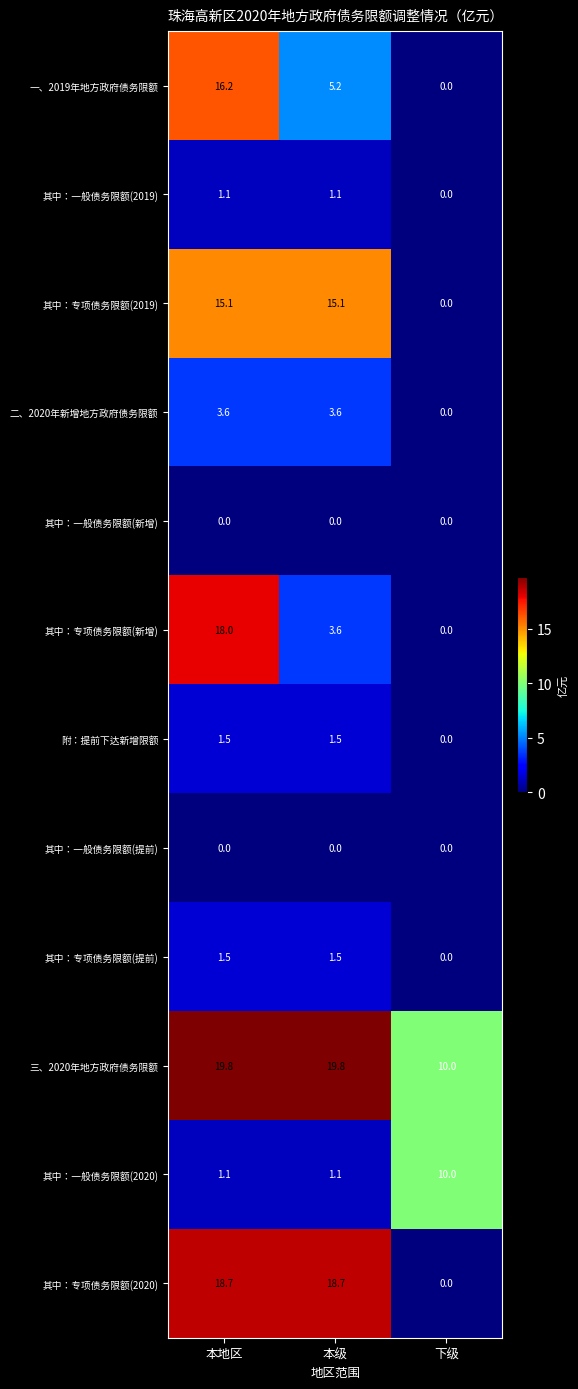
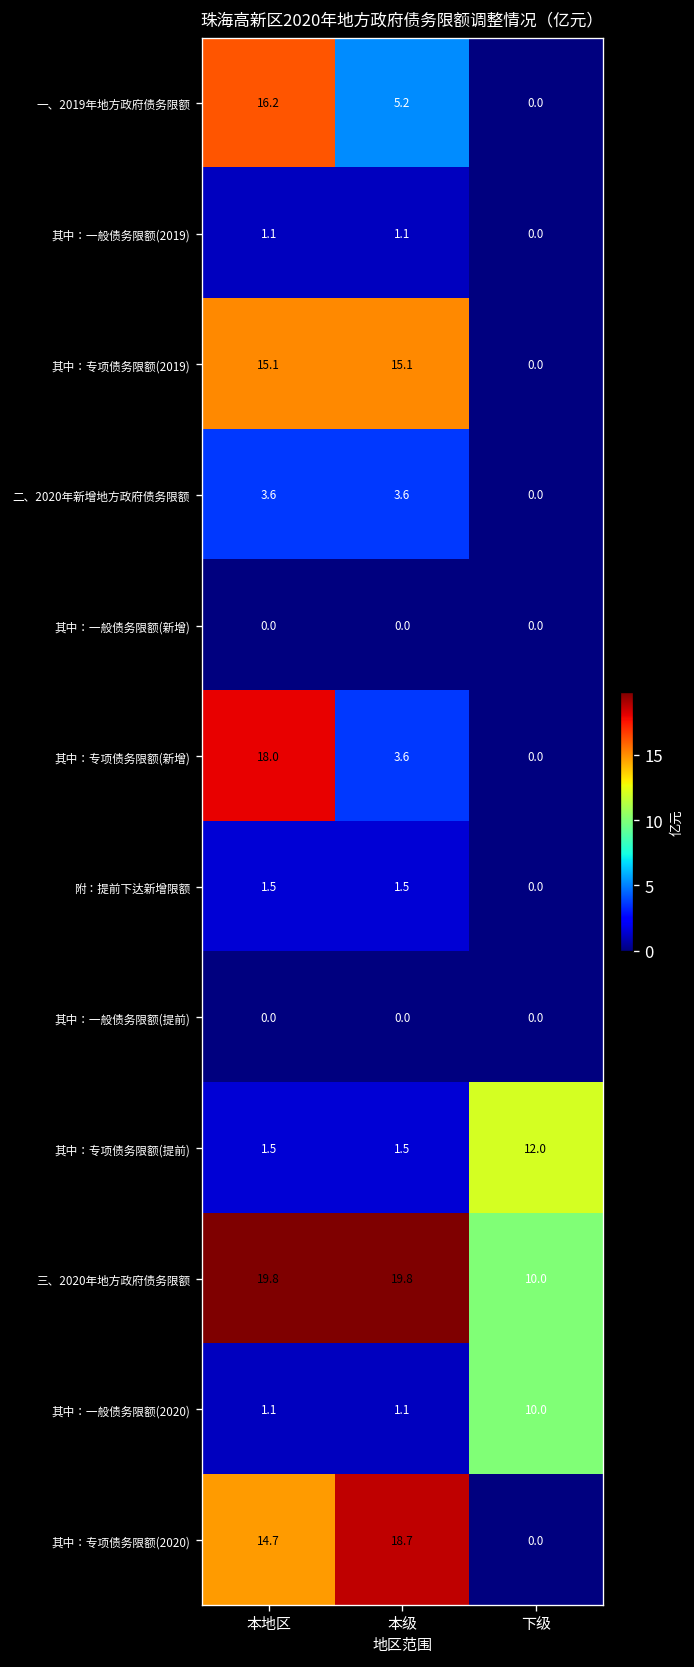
  {
    "一、2019年地方政府债务限额": {
      "本地区": 16.2,
      "本级": 5.2,
      "下级": 0.0
    },
    "其中：一般债务限额(2019)": {
      "本地区": 1.1,
      "本级": 1.1,
      "下级": 0.0
    },
    "其中：专项债务限额(2019)": {
      "本地区": 15.1,
      "本级": 15.1,
      "下级": 0.0
    },
    "二、2020年新增地方政府债务限额": {
      "本地区": 3.6,
      "本级": 3.6,
      "下级": 0.0
    },
    "其中：一般债务限额(新增)": {
      "本地区": 0.0,
      "本级": 0.0,
      "下级": 0.0
    },
    "其中：专项债务限额(新增)": {
      "本地区": 18.0,
      "本级": 3.6,
      "下级": 0.0
    },
    "附：提前下达新增限额": {
      "本地区": 1.5,
      "本级": 1.5,
      "下级": 0.0
    },
    "其中：一般债务限额(提前)": {
      "本地区": 0.0,
      "本级": 0.0,
      "下级": 0.0
    },
    "其中：专项债务限额(提前)": {
      "本地区": 1.5,
      "本级": 1.5,
-     "下级": 0.0
+     "下级": 12.0
    },
    "三、2020年地方政府债务限额": {
      "本地区": 19.8,
      "本级": 19.8,
      "下级": 10.0
    },
    "其中：一般债务限额(2020)": {
      "本地区": 1.1,
      "本级": 1.1,
      "下级": 10.0
    },
    "其中：专项债务限额(2020)": {
-     "本地区": 18.7,
+     "本地区": 14.7,
      "本级": 18.7,
      "下级": 0.0
    }
  }
